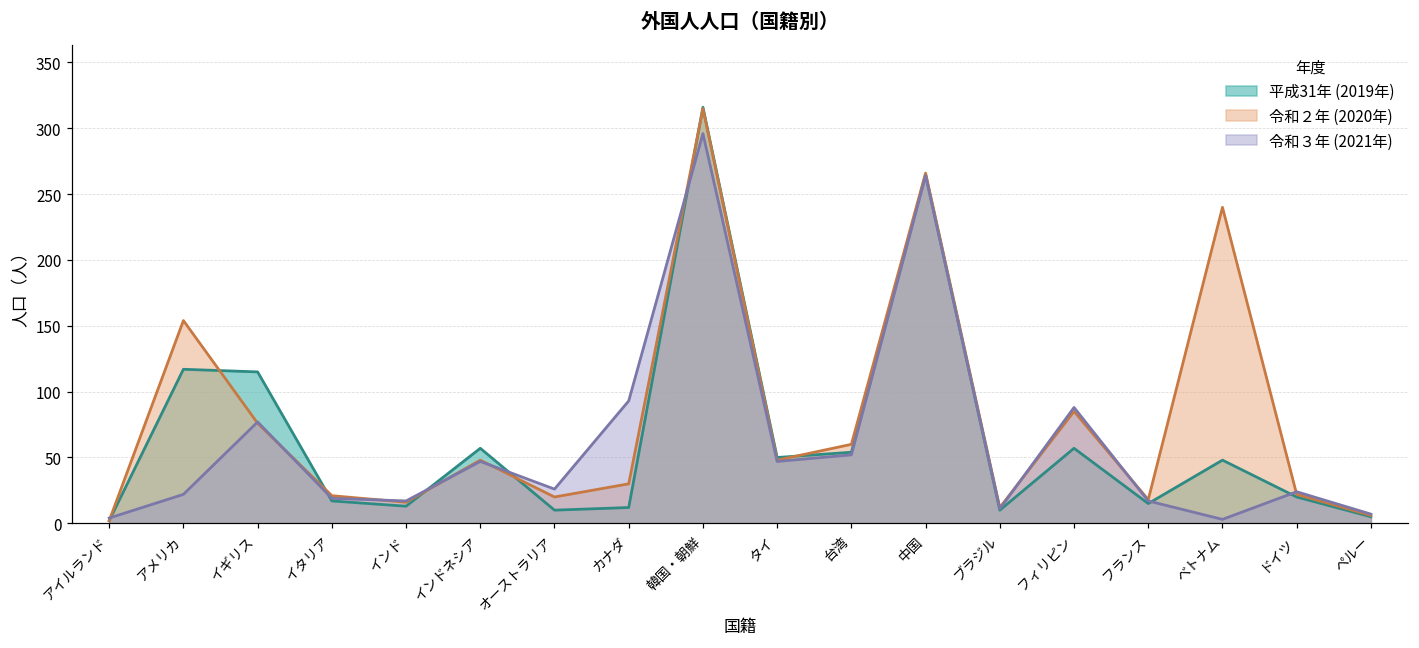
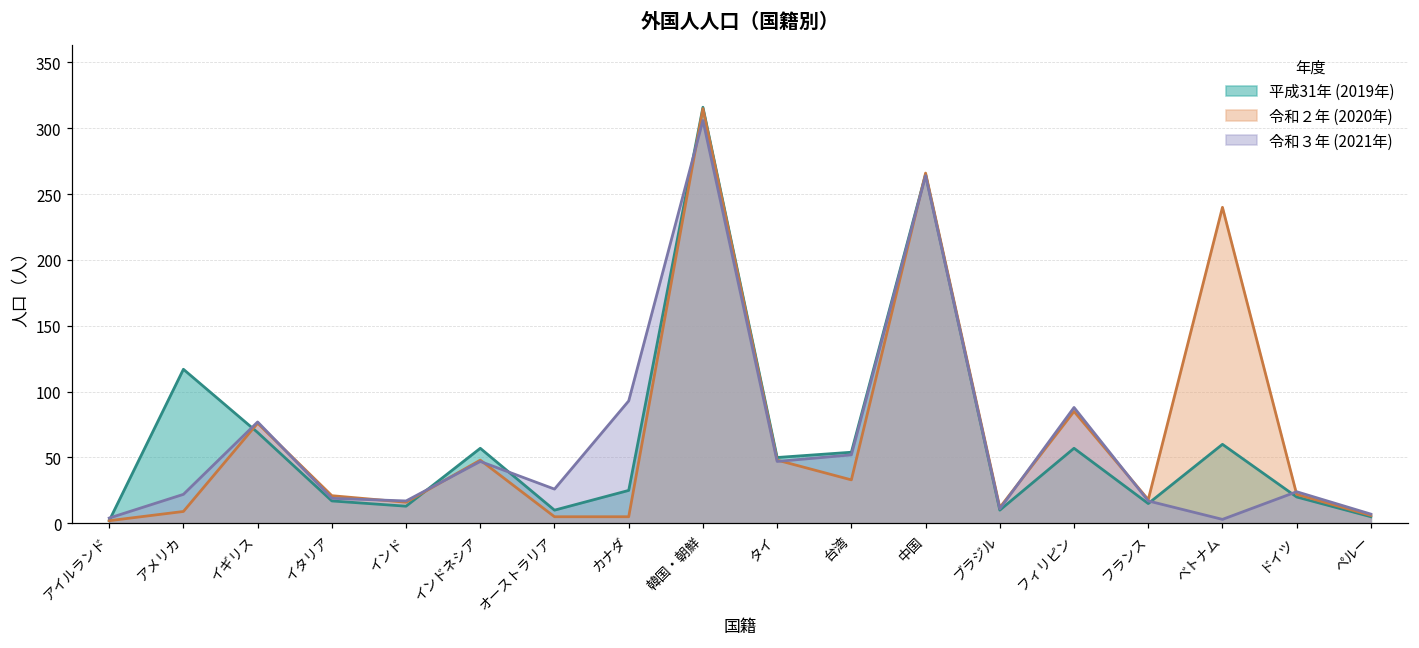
  {
    "平成31年 (2019年)": {
      "アメリカ": 117,
-     "イギリス": 115,
+     "イギリス": 69,
      "インド": 13,
      "インドネシア": 57,
      "オーストラリア": 10,
-     "カナダ": 12,
+     "カナダ": 25,
      "フィリピン": 57,
-     "ベトナム": 48
+     "ベトナム": 60
    },
    "令和２年 (2020年)": {
-     "アメリカ": 154,
-     "オーストラリア": 20,
-     "カナダ": 30,
-     "台湾": 60,
+     "アメリカ": 9,
+     "オーストラリア": 5,
+     "カナダ": 5,
+     "台湾": 33,
      "フィリピン": 85,
      "ベトナム": 240
    },
    "令和３年 (2021年)": {
      "アメリカ": 22,
      "オーストラリア": 26,
      "カナダ": 93,
-     "韓国・朝鮮": 296,
+     "韓国・朝鮮": 306,
      "フィリピン": 88,
      "ベトナム": 3
    }
  }
